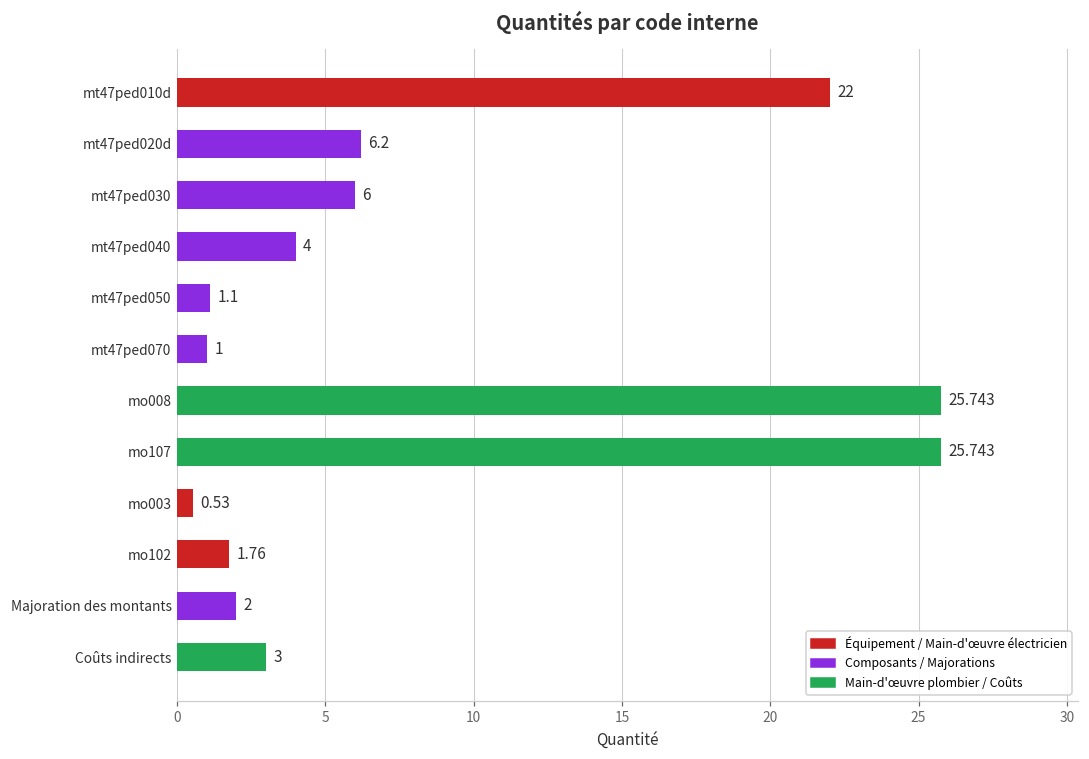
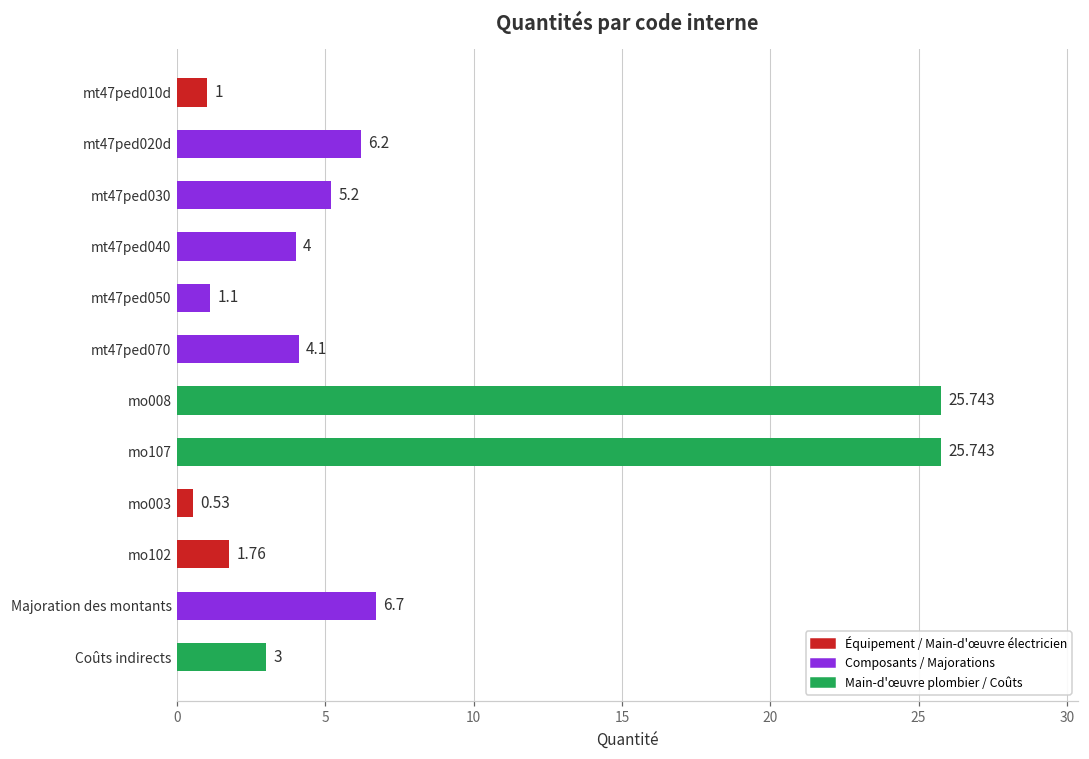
  {
-   "mt47ped010d": 22,
+   "mt47ped010d": 1,
    "mt47ped020d": 6.2,
-   "mt47ped030": 6,
+   "mt47ped030": 5.2,
    "mt47ped040": 4,
    "mt47ped050": 1.1,
-   "mt47ped070": 1,
+   "mt47ped070": 4.1,
    "mo008": 25.743,
    "mo107": 25.743,
    "mo003": 0.53,
    "mo102": 1.76,
-   "Majoration des montants": 2,
+   "Majoration des montants": 6.7,
    "Coûts indirects": 3
  }
